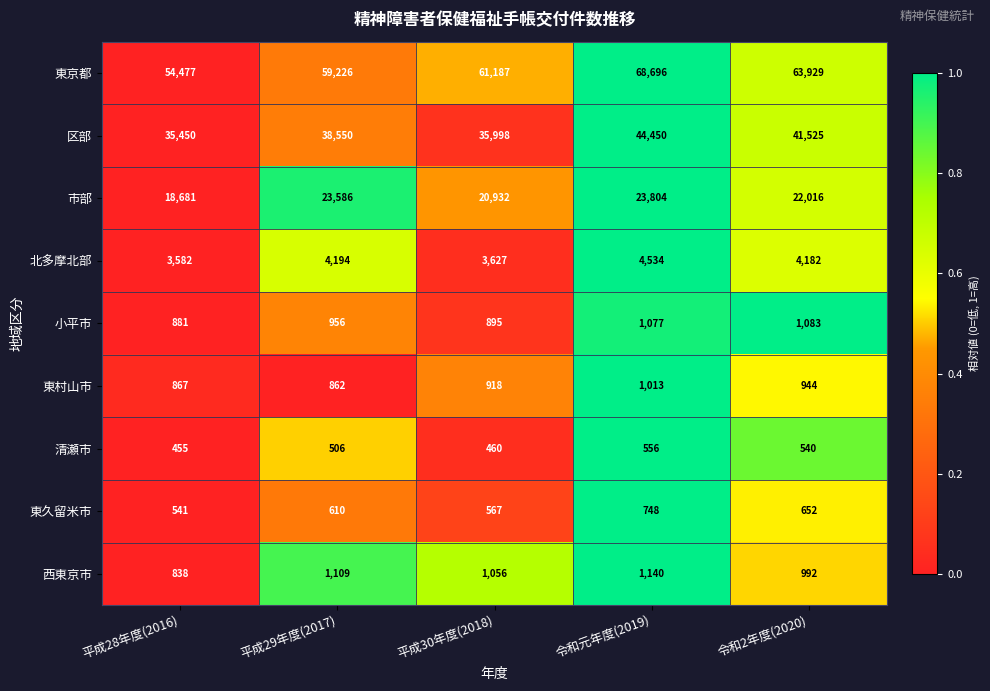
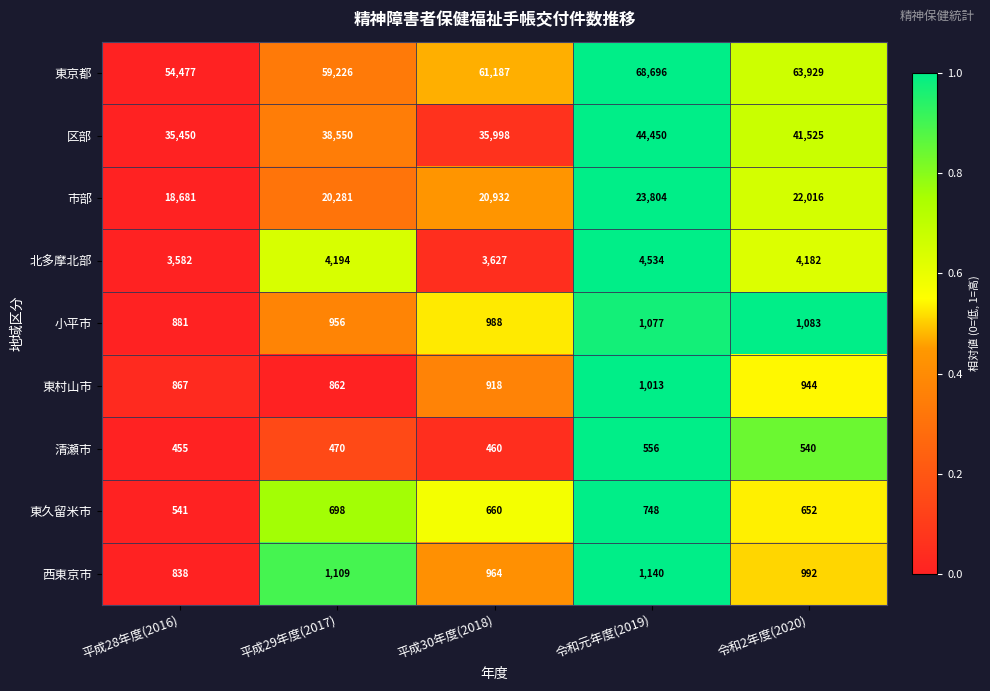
  {
    "東京都": {
      "平成28年度(2016)": "54,477",
      "平成29年度(2017)": "59,226",
      "平成30年度(2018)": "61,187",
      "令和元年度(2019)": "68,696",
      "令和2年度(2020)": "63,929"
    },
    "区部": {
      "平成28年度(2016)": "35,450",
      "平成29年度(2017)": "38,550",
      "平成30年度(2018)": "35,998",
      "令和元年度(2019)": "44,450",
      "令和2年度(2020)": "41,525"
    },
    "市部": {
      "平成28年度(2016)": "18,681",
-     "平成29年度(2017)": "23,586",
+     "平成29年度(2017)": "20,281",
      "平成30年度(2018)": "20,932",
      "令和元年度(2019)": "23,804",
      "令和2年度(2020)": "22,016"
    },
    "北多摩北部": {
      "平成28年度(2016)": "3,582",
      "平成29年度(2017)": "4,194",
      "平成30年度(2018)": "3,627",
      "令和元年度(2019)": "4,534",
      "令和2年度(2020)": "4,182"
    },
    "小平市": {
      "平成28年度(2016)": "881",
      "平成29年度(2017)": "956",
-     "平成30年度(2018)": "895",
+     "平成30年度(2018)": "988",
      "令和元年度(2019)": "1,077",
      "令和2年度(2020)": "1,083"
    },
    "東村山市": {
      "平成28年度(2016)": "867",
      "平成29年度(2017)": "862",
      "平成30年度(2018)": "918",
      "令和元年度(2019)": "1,013",
      "令和2年度(2020)": "944"
    },
    "清瀬市": {
      "平成28年度(2016)": "455",
-     "平成29年度(2017)": "506",
+     "平成29年度(2017)": "470",
      "平成30年度(2018)": "460",
      "令和元年度(2019)": "556",
      "令和2年度(2020)": "540"
    },
    "東久留米市": {
      "平成28年度(2016)": "541",
-     "平成29年度(2017)": "610",
-     "平成30年度(2018)": "567",
+     "平成29年度(2017)": "698",
+     "平成30年度(2018)": "660",
      "令和元年度(2019)": "748",
      "令和2年度(2020)": "652"
    },
    "西東京市": {
      "平成28年度(2016)": "838",
      "平成29年度(2017)": "1,109",
-     "平成30年度(2018)": "1,056",
+     "平成30年度(2018)": "964",
      "令和元年度(2019)": "1,140",
      "令和2年度(2020)": "992"
    }
  }
